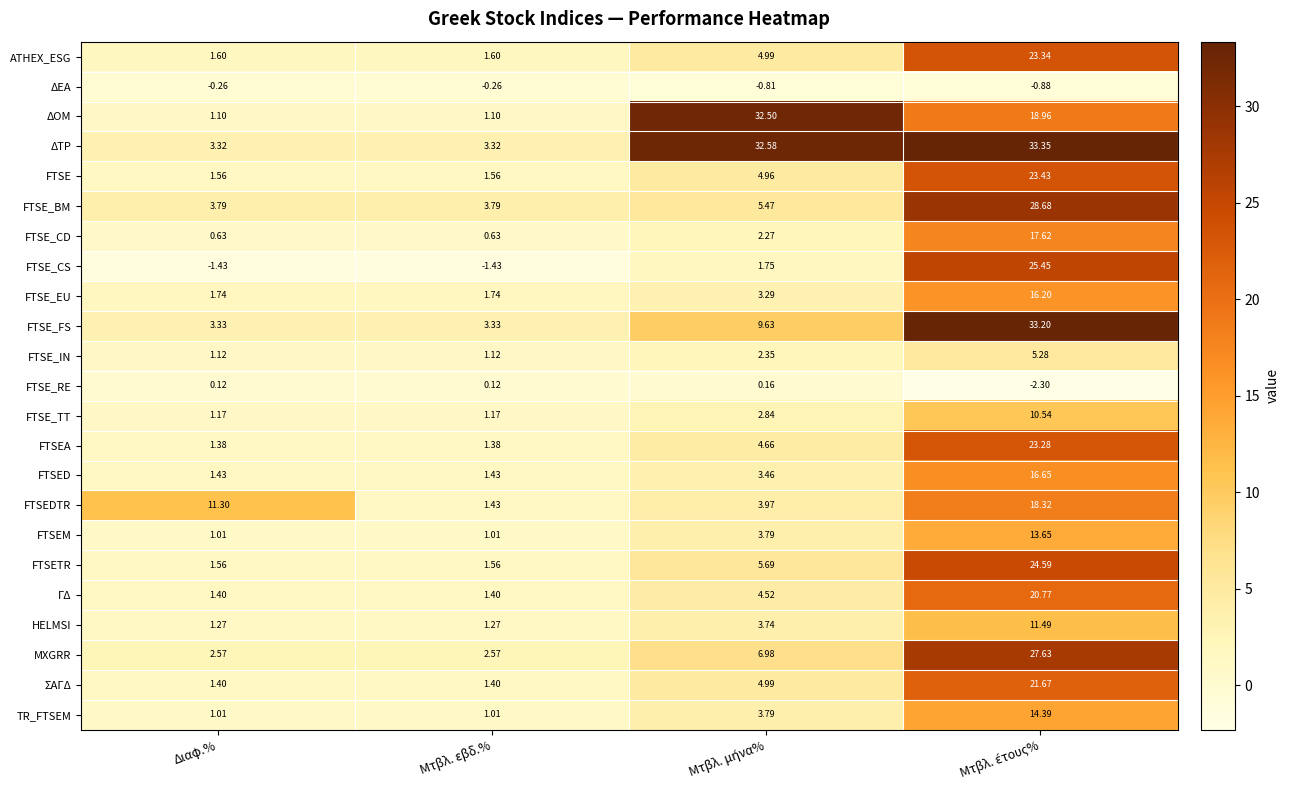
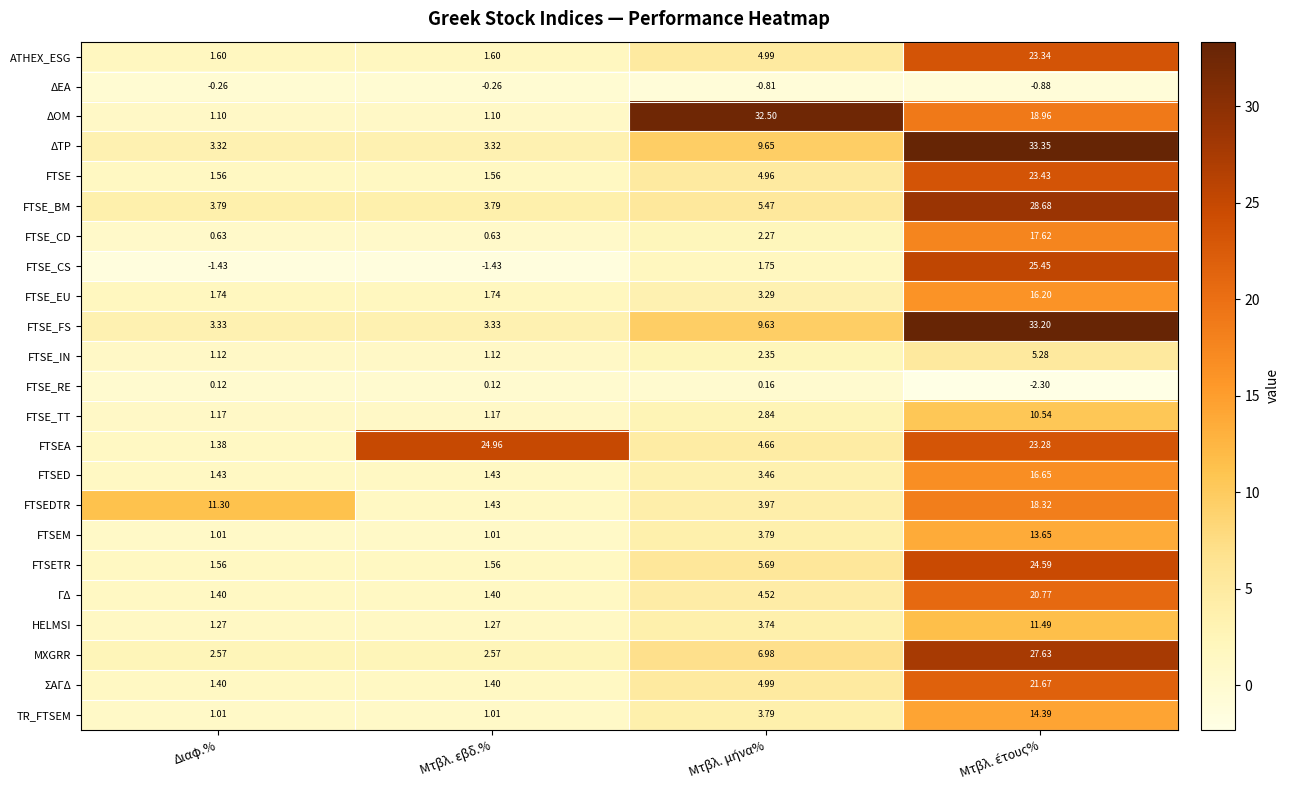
  {
    "ATHEX_ESG": {
      "Διαφ.%": 1.60,
      "Μτβλ. εβδ.%": 1.60,
      "Μτβλ. μήνα%": 4.99,
      "Μτβλ. έτους%": 23.34
    },
    "ΔΕΑ": {
      "Διαφ.%": -0.26,
      "Μτβλ. εβδ.%": -0.26,
      "Μτβλ. μήνα%": -0.81,
      "Μτβλ. έτους%": -0.88
    },
    "ΔΟΜ": {
      "Διαφ.%": 1.10,
      "Μτβλ. εβδ.%": 1.10,
      "Μτβλ. μήνα%": 32.50,
      "Μτβλ. έτους%": 18.96
    },
    "ΔΤΡ": {
      "Διαφ.%": 3.32,
      "Μτβλ. εβδ.%": 3.32,
-     "Μτβλ. μήνα%": 32.58,
+     "Μτβλ. μήνα%": 9.65,
      "Μτβλ. έτους%": 33.35
    },
    "FTSE": {
      "Διαφ.%": 1.56,
      "Μτβλ. εβδ.%": 1.56,
      "Μτβλ. μήνα%": 4.96,
      "Μτβλ. έτους%": 23.43
    },
    "FTSE_BM": {
      "Διαφ.%": 3.79,
      "Μτβλ. εβδ.%": 3.79,
      "Μτβλ. μήνα%": 5.47,
      "Μτβλ. έτους%": 28.68
    },
    "FTSE_CD": {
      "Διαφ.%": 0.63,
      "Μτβλ. εβδ.%": 0.63,
      "Μτβλ. μήνα%": 2.27,
      "Μτβλ. έτους%": 17.62
    },
    "FTSE_CS": {
      "Διαφ.%": -1.43,
      "Μτβλ. εβδ.%": -1.43,
      "Μτβλ. μήνα%": 1.75,
      "Μτβλ. έτους%": 25.45
    },
    "FTSE_EU": {
      "Διαφ.%": 1.74,
      "Μτβλ. εβδ.%": 1.74,
      "Μτβλ. μήνα%": 3.29,
      "Μτβλ. έτους%": 16.20
    },
    "FTSE_FS": {
      "Διαφ.%": 3.33,
      "Μτβλ. εβδ.%": 3.33,
      "Μτβλ. μήνα%": 9.63,
      "Μτβλ. έτους%": 33.20
    },
    "FTSE_IN": {
      "Διαφ.%": 1.12,
      "Μτβλ. εβδ.%": 1.12,
      "Μτβλ. μήνα%": 2.35,
      "Μτβλ. έτους%": 5.28
    },
    "FTSE_RE": {
      "Διαφ.%": 0.12,
      "Μτβλ. εβδ.%": 0.12,
      "Μτβλ. μήνα%": 0.16,
      "Μτβλ. έτους%": -2.30
    },
    "FTSE_TT": {
      "Διαφ.%": 1.17,
      "Μτβλ. εβδ.%": 1.17,
      "Μτβλ. μήνα%": 2.84,
      "Μτβλ. έτους%": 10.54
    },
    "FTSEA": {
      "Διαφ.%": 1.38,
-     "Μτβλ. εβδ.%": 1.38,
+     "Μτβλ. εβδ.%": 24.96,
      "Μτβλ. μήνα%": 4.66,
      "Μτβλ. έτους%": 23.28
    },
    "FTSED": {
      "Διαφ.%": 1.43,
      "Μτβλ. εβδ.%": 1.43,
      "Μτβλ. μήνα%": 3.46,
      "Μτβλ. έτους%": 16.65
    },
    "FTSEDTR": {
      "Διαφ.%": 11.30,
      "Μτβλ. εβδ.%": 1.43,
      "Μτβλ. μήνα%": 3.97,
      "Μτβλ. έτους%": 18.32
    },
    "FTSEM": {
      "Διαφ.%": 1.01,
      "Μτβλ. εβδ.%": 1.01,
      "Μτβλ. μήνα%": 3.79,
      "Μτβλ. έτους%": 13.65
    },
    "FTSETR": {
      "Διαφ.%": 1.56,
      "Μτβλ. εβδ.%": 1.56,
      "Μτβλ. μήνα%": 5.69,
      "Μτβλ. έτους%": 24.59
    },
    "ΓΔ": {
      "Διαφ.%": 1.40,
      "Μτβλ. εβδ.%": 1.40,
      "Μτβλ. μήνα%": 4.52,
      "Μτβλ. έτους%": 20.77
    },
    "HELMSI": {
      "Διαφ.%": 1.27,
      "Μτβλ. εβδ.%": 1.27,
      "Μτβλ. μήνα%": 3.74,
      "Μτβλ. έτους%": 11.49
    },
    "MXGRR": {
      "Διαφ.%": 2.57,
      "Μτβλ. εβδ.%": 2.57,
      "Μτβλ. μήνα%": 6.98,
      "Μτβλ. έτους%": 27.63
    },
    "ΣΑΓΔ": {
      "Διαφ.%": 1.40,
      "Μτβλ. εβδ.%": 1.40,
      "Μτβλ. μήνα%": 4.99,
      "Μτβλ. έτους%": 21.67
    },
    "TR_FTSEM": {
      "Διαφ.%": 1.01,
      "Μτβλ. εβδ.%": 1.01,
      "Μτβλ. μήνα%": 3.79,
      "Μτβλ. έτους%": 14.39
    }
  }
